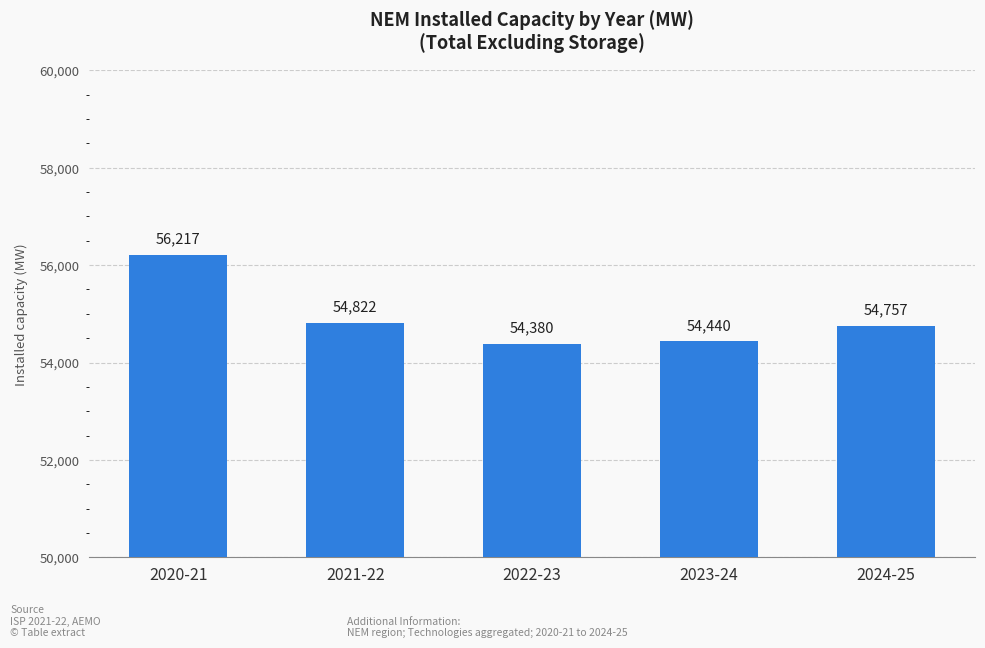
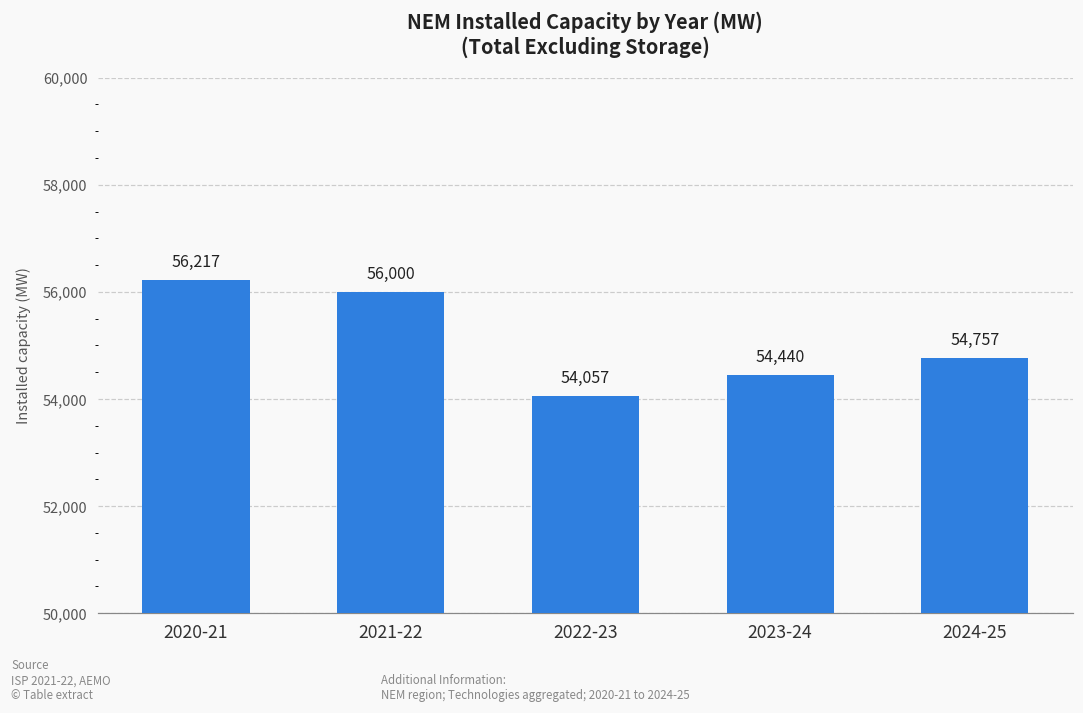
  {
    "2020-21": "56,217",
-   "2021-22": "54,822",
-   "2022-23": "54,380",
+   "2021-22": "56,000",
+   "2022-23": "54,057",
    "2023-24": "54,440",
    "2024-25": "54,757"
  }
